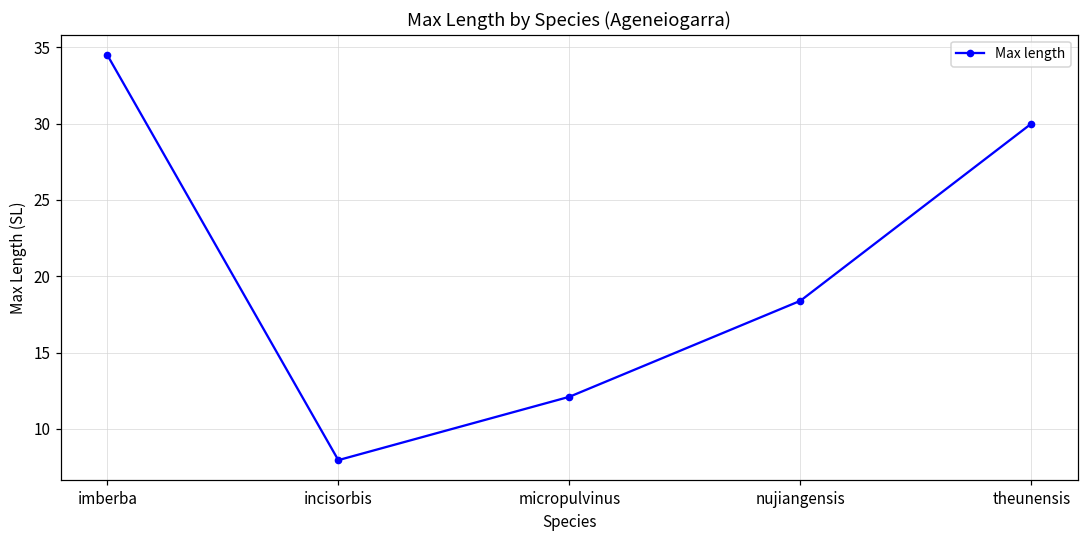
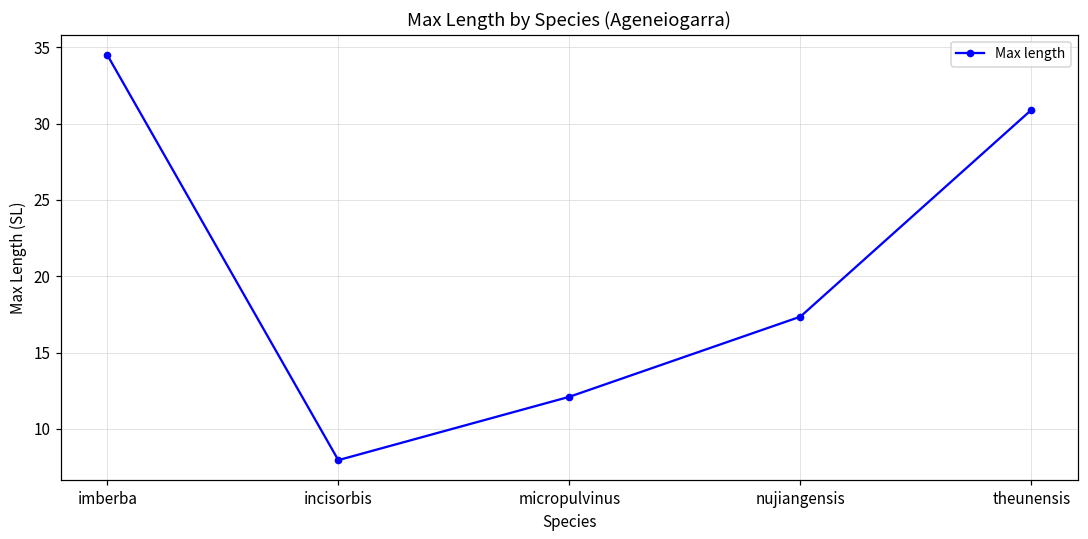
  {
    "imberba": 34.5,
    "incisorbis": 8.0,
    "micropulvinus": 12.1,
-   "nujiangensis": 18.4,
-   "theunensis": 30.0
+   "nujiangensis": 17.4,
+   "theunensis": 30.9
  }
